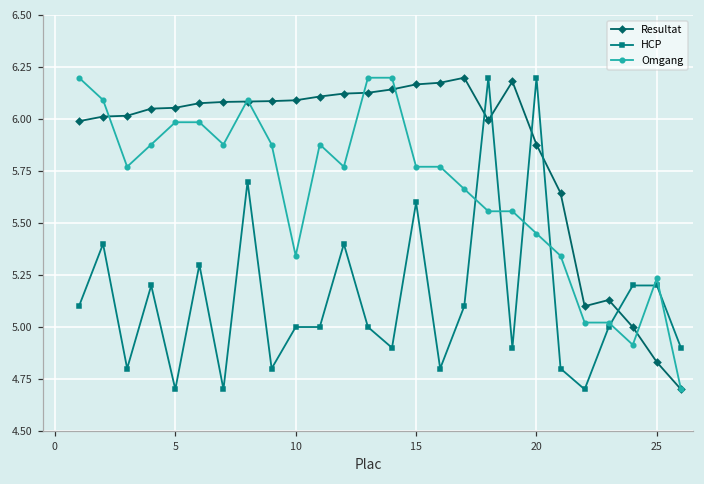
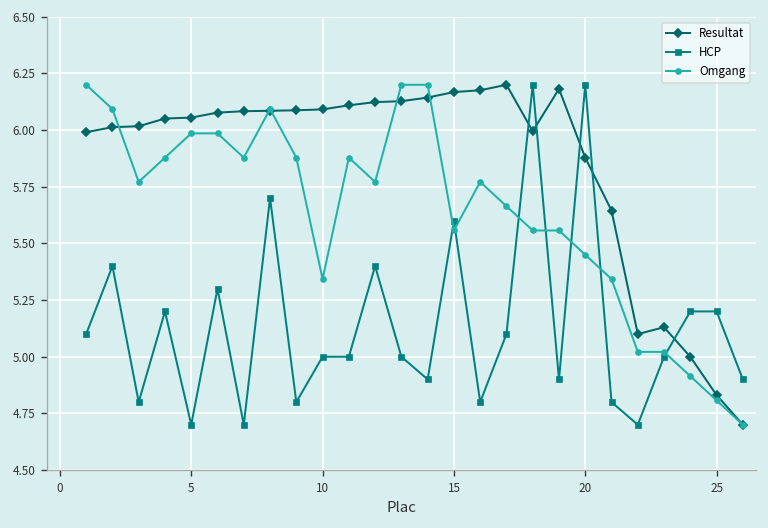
  {
    "Omgang": {
      "5": 5.99,
      "10": 5.34,
-     "15": 5.77,
+     "15": 5.56,
      "20": 5.45,
-     "25": 5.24
+     "25": 4.81
    }
  }
